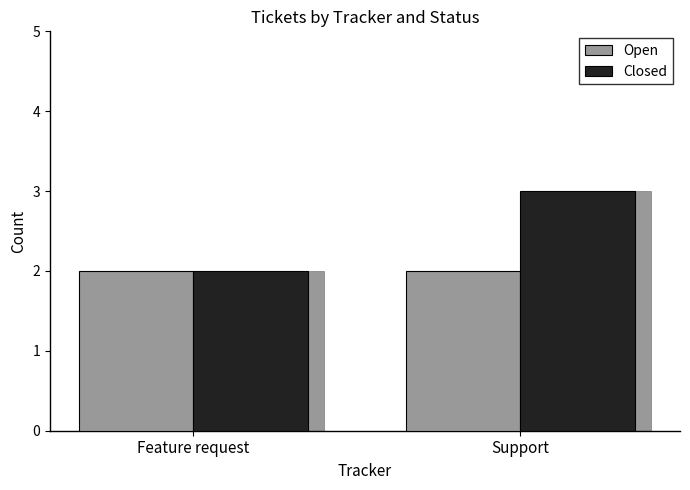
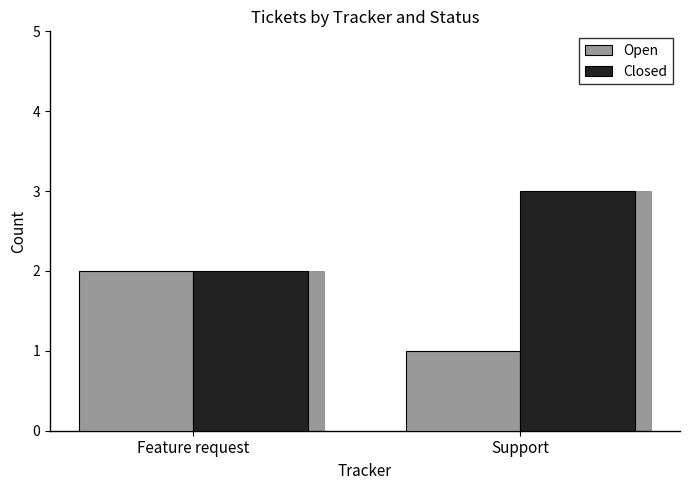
  {
    "Open": {
      "Feature request": 2,
-     "Support": 2
+     "Support": 1
    },
    "Closed": {
      "Feature request": 2,
      "Support": 3
    }
  }
